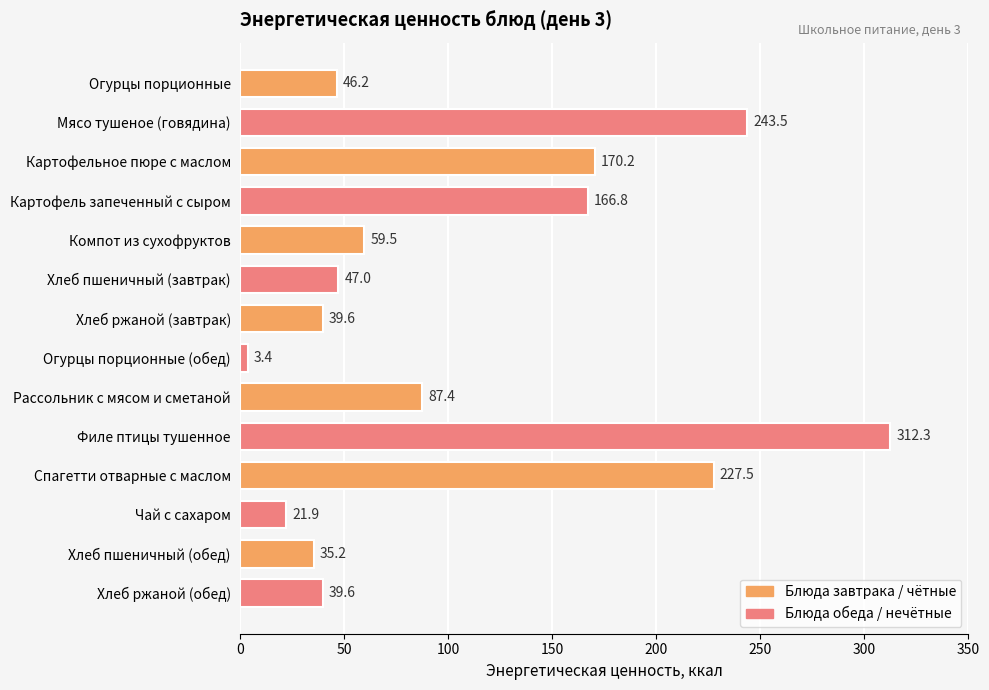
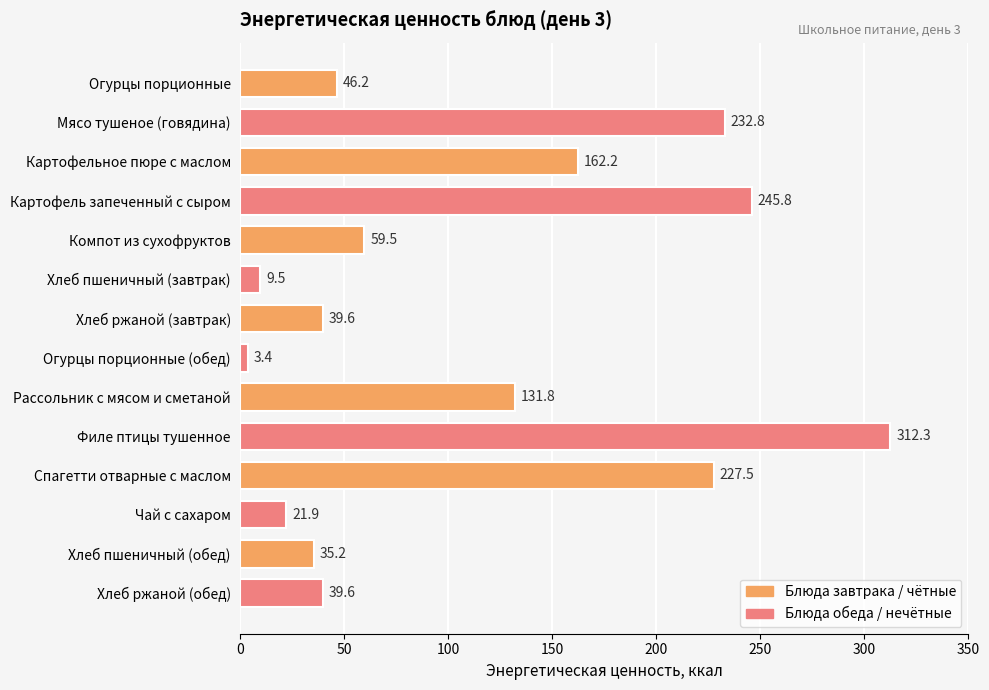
  {
    "Огурцы порционные": 46.2,
-   "Мясо тушеное (говядина)": 243.5,
-   "Картофельное пюре с маслом": 170.2,
-   "Картофель запеченный с сыром": 166.8,
+   "Мясо тушеное (говядина)": 232.8,
+   "Картофельное пюре с маслом": 162.2,
+   "Картофель запеченный с сыром": 245.8,
    "Компот из сухофруктов": 59.5,
-   "Хлеб пшеничный (завтрак)": 47.0,
+   "Хлеб пшеничный (завтрак)": 9.5,
    "Хлеб ржаной (завтрак)": 39.6,
    "Огурцы порционные (обед)": 3.4,
-   "Рассольник с мясом и сметаной": 87.4,
+   "Рассольник с мясом и сметаной": 131.8,
    "Филе птицы тушенное": 312.3,
    "Спагетти отварные с маслом": 227.5,
    "Чай с сахаром": 21.9,
    "Хлеб пшеничный (обед)": 35.2,
    "Хлеб ржаной (обед)": 39.6
  }
